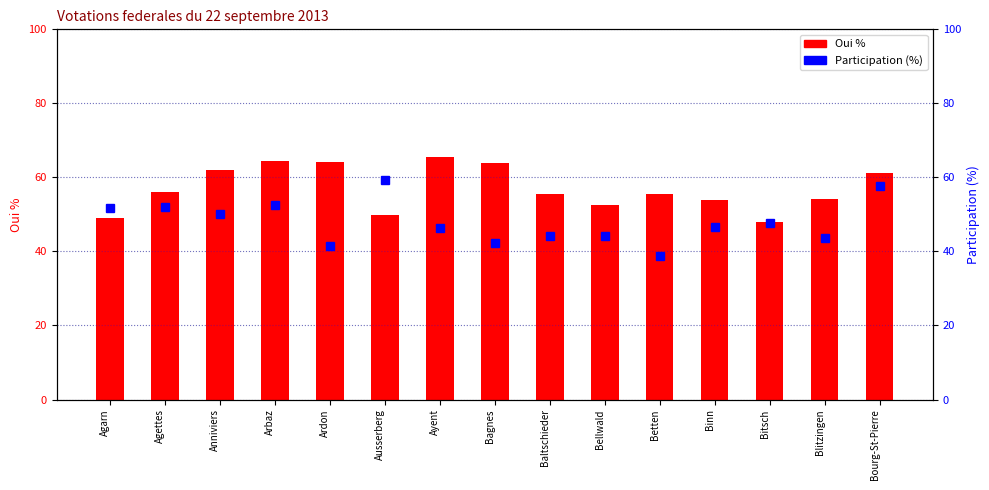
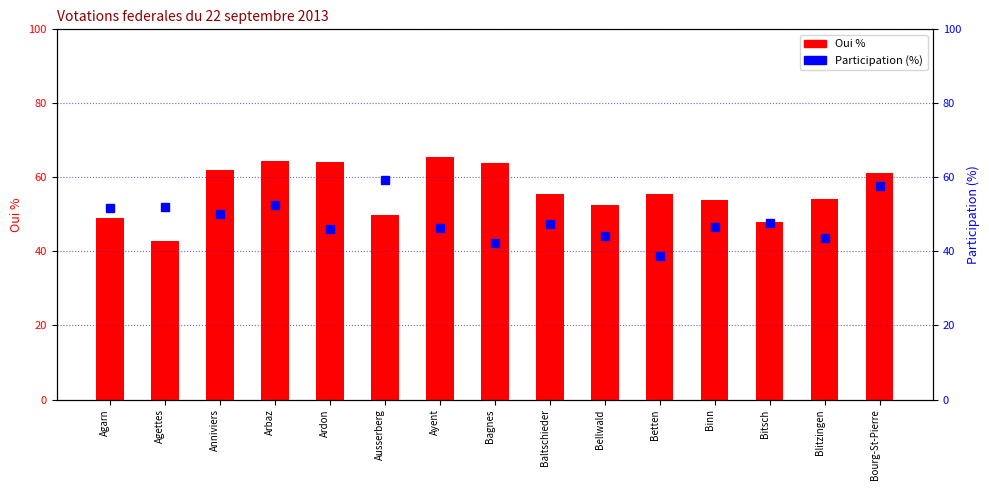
  {
    "Oui %": {
      "Agarn": 49,
-     "Agettes": 56,
+     "Agettes": 43,
      "Anniviers": 62,
      "Arbaz": 65,
      "Ardon": 64,
      "Ausserberg": 50,
      "Ayent": 65,
      "Bagnes": 64,
      "Baltschieder": 56,
      "Bellwald": 52,
      "Betten": 56,
      "Binn": 54,
      "Bitsch": 48,
      "Blitzingen": 54,
      "Bourg-St-Pierre": 61
    },
    "Participation (%)": {
      "Agarn": 52,
      "Agettes": 52,
      "Anniviers": 50,
      "Arbaz": 53,
-     "Ardon": 41,
+     "Ardon": 46,
      "Ausserberg": 59,
      "Ayent": 46,
      "Bagnes": 42,
-     "Baltschieder": 44,
+     "Baltschieder": 47,
      "Bellwald": 44,
      "Betten": 39,
      "Binn": 46,
      "Bitsch": 48,
      "Blitzingen": 44,
      "Bourg-St-Pierre": 58
    }
  }
